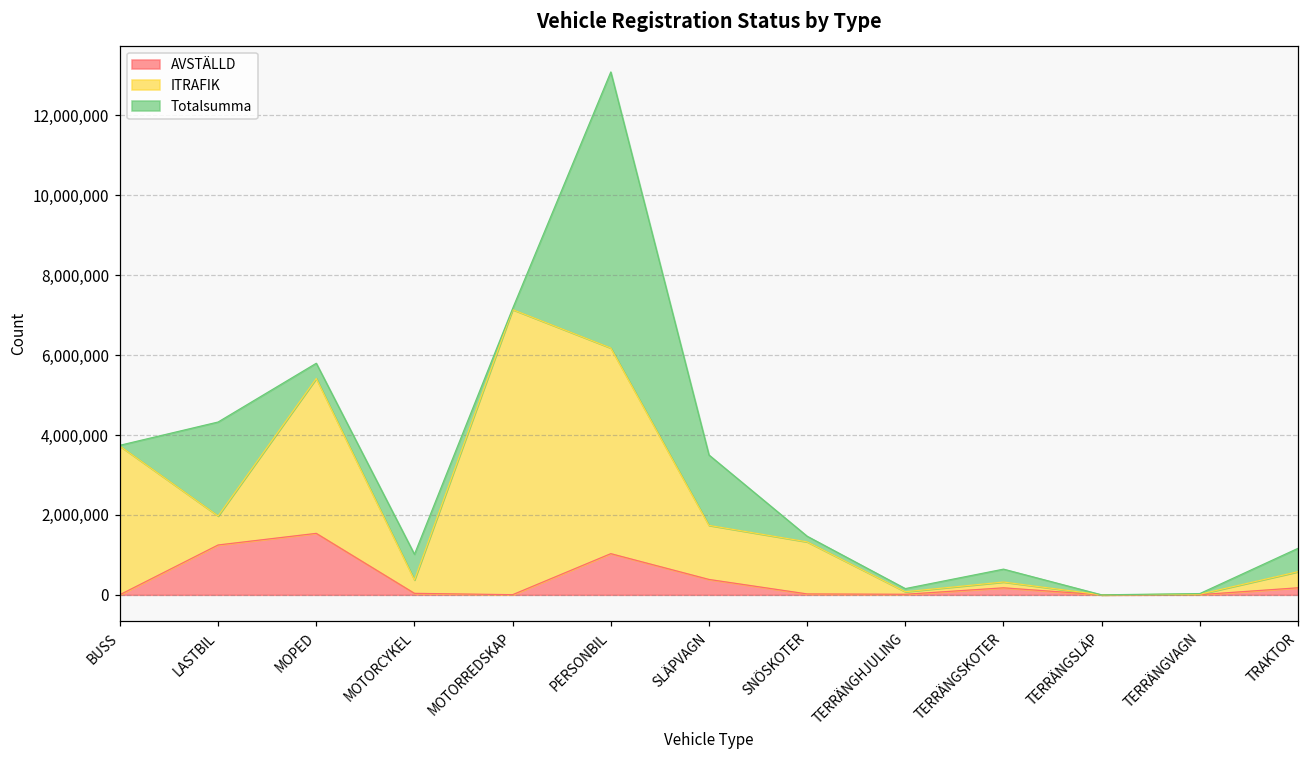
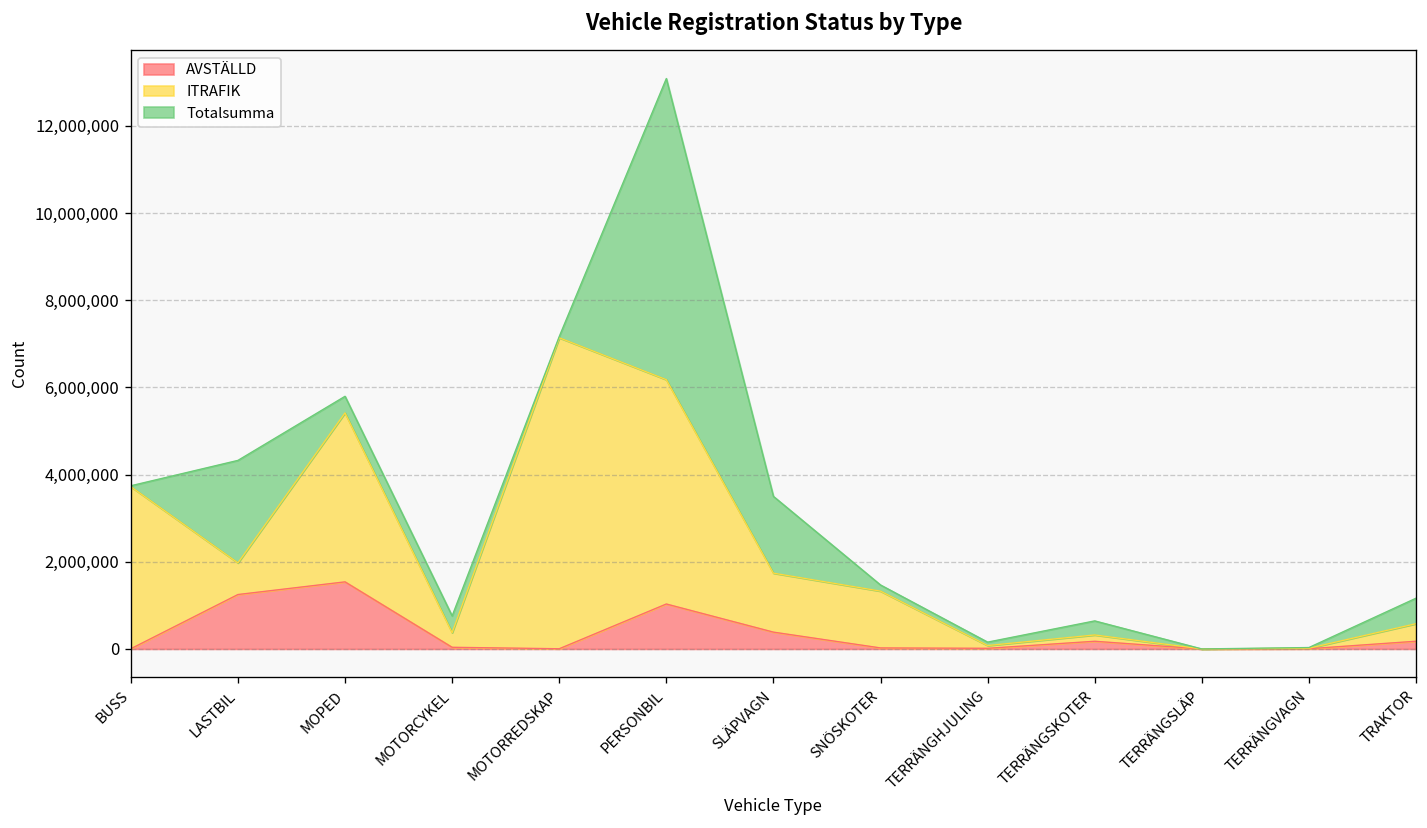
  {
    "AVSTÄLLD": {
      "BUSS": "0",
      "LASTBIL": "1,200,000",
      "MOPED": "1,500,000",
      "MOTORCYKEL": "0",
      "MOTORREDSKAP": "0",
      "PERSONBIL": "1,000,000",
      "SLÄPVAGN": "400,000",
      "SNÖSKOTER": "0",
      "TERRÄNGSKOTER": "200,000",
      "TRAKTOR": "200,000"
    },
    "ITRAFIK": {
      "LASTBIL": "700,000",
      "MOPED": "3,900,000",
      "MOTORCYKEL": "300,000",
      "PERSONBIL": "5,100,000",
      "SLÄPVAGN": "1,400,000",
      "SNÖSKOTER": "1,300,000",
      "TERRÄNGSKOTER": "100,000",
      "TRAKTOR": "400,000"
    },
    "Totalsumma": {
      "LASTBIL": "2,400,000",
      "MOPED": "400,000",
-     "MOTORCYKEL": "600,000",
+     "MOTORCYKEL": "400,000",
      "PERSONBIL": "6,900,000",
      "SLÄPVAGN": "1,800,000",
      "SNÖSKOTER": "100,000",
      "TERRÄNGHJULING": "100,000",
      "TERRÄNGSKOTER": "300,000",
      "TRAKTOR": "600,000"
    }
  }
